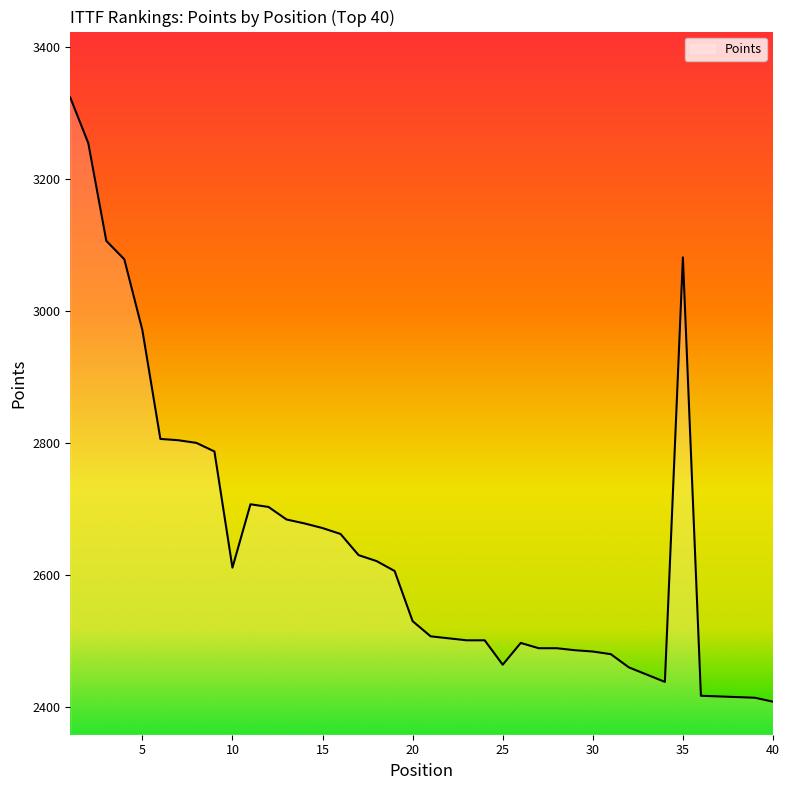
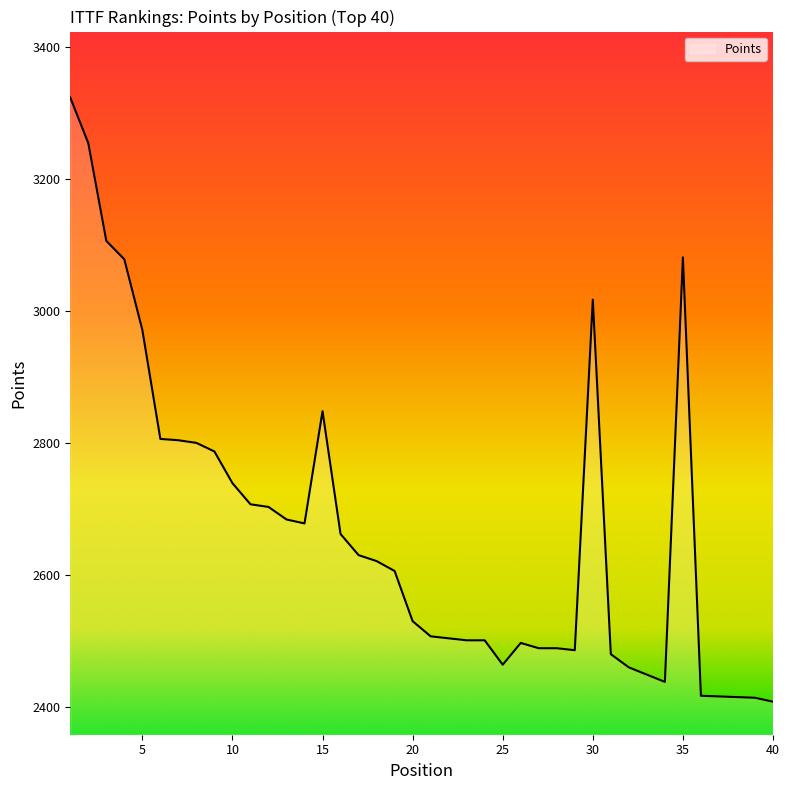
  {
    "5": 2970,
-   "10": 2610,
-   "15": 2670,
+   "10": 2740,
+   "15": 2850,
    "20": 2530,
    "25": 2460,
-   "30": 2480,
+   "30": 3020,
    "35": 3080,
    "40": 2410
  }
